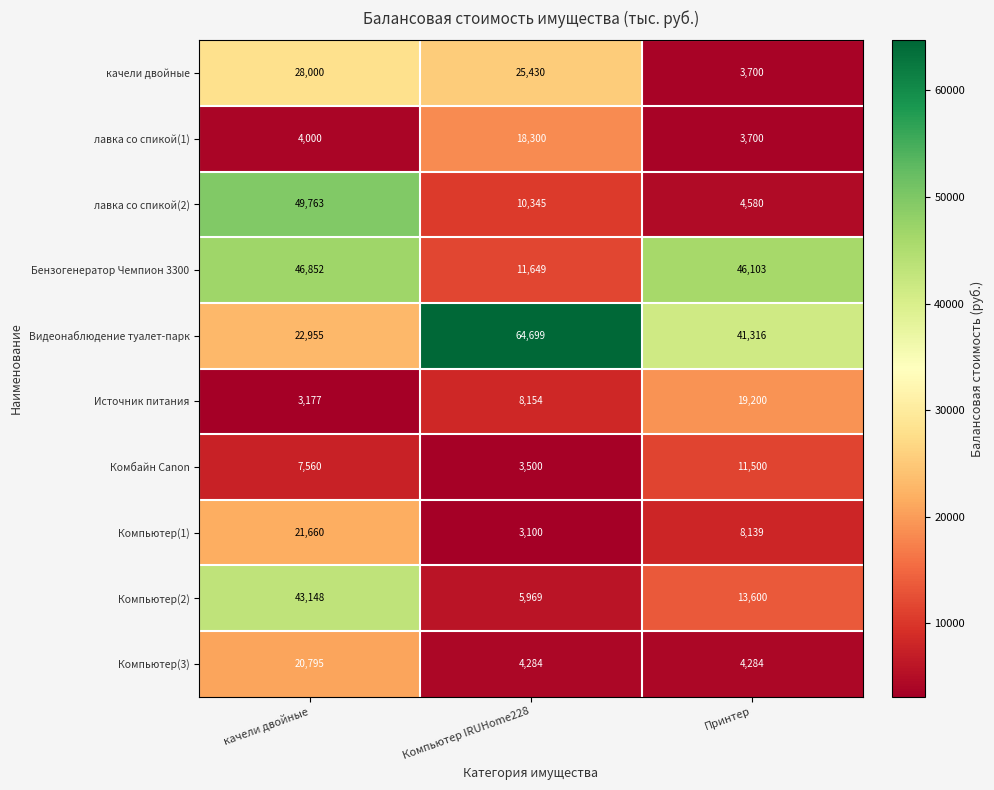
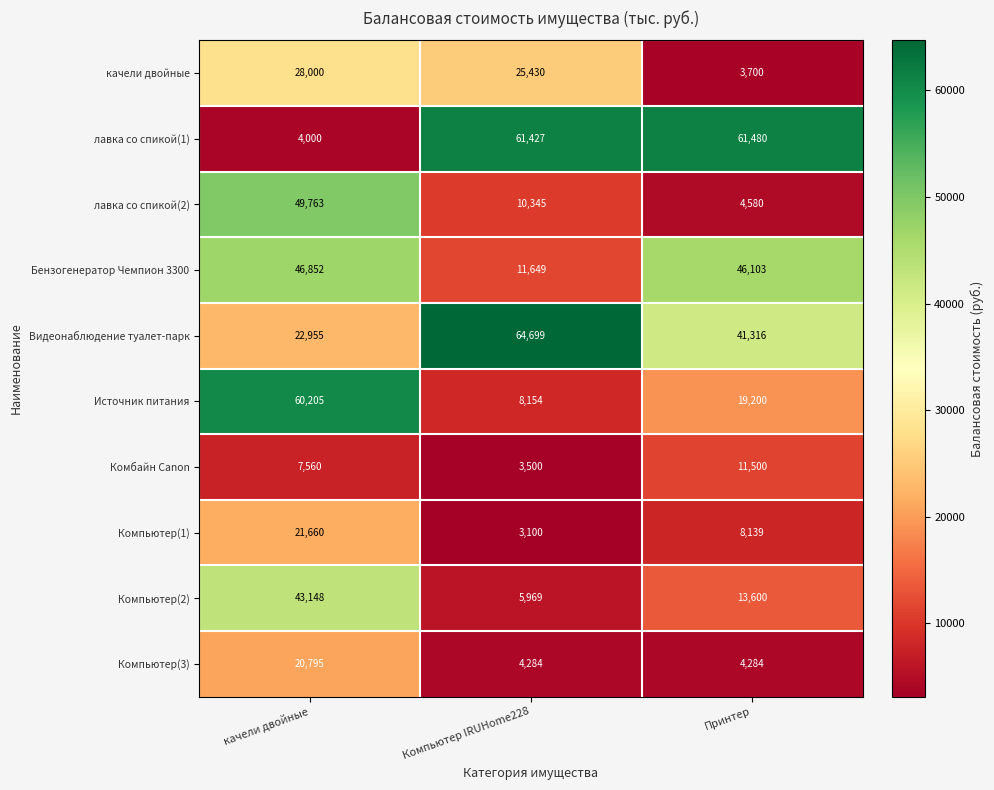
  {
    "качели двойные": {
      "качели двойные": "28,000",
      "Компьютер IRUHome228": "25,430",
      "Принтер": "3,700"
    },
    "лавка со спикой(1)": {
      "качели двойные": "4,000",
-     "Компьютер IRUHome228": "18,300",
-     "Принтер": "3,700"
+     "Компьютер IRUHome228": "61,427",
+     "Принтер": "61,480"
    },
    "лавка со спикой(2)": {
      "качели двойные": "49,763",
      "Компьютер IRUHome228": "10,345",
      "Принтер": "4,580"
    },
    "Бензогенератор Чемпион 3300": {
      "качели двойные": "46,852",
      "Компьютер IRUHome228": "11,649",
      "Принтер": "46,103"
    },
    "Видеонаблюдение туалет-парк": {
      "качели двойные": "22,955",
      "Компьютер IRUHome228": "64,699",
      "Принтер": "41,316"
    },
    "Источник питания": {
-     "качели двойные": "3,177",
+     "качели двойные": "60,205",
      "Компьютер IRUHome228": "8,154",
      "Принтер": "19,200"
    },
    "Комбайн Canon": {
      "качели двойные": "7,560",
      "Компьютер IRUHome228": "3,500",
      "Принтер": "11,500"
    },
    "Компьютер(1)": {
      "качели двойные": "21,660",
      "Компьютер IRUHome228": "3,100",
      "Принтер": "8,139"
    },
    "Компьютер(2)": {
      "качели двойные": "43,148",
      "Компьютер IRUHome228": "5,969",
      "Принтер": "13,600"
    },
    "Компьютер(3)": {
      "качели двойные": "20,795",
      "Компьютер IRUHome228": "4,284",
      "Принтер": "4,284"
    }
  }
